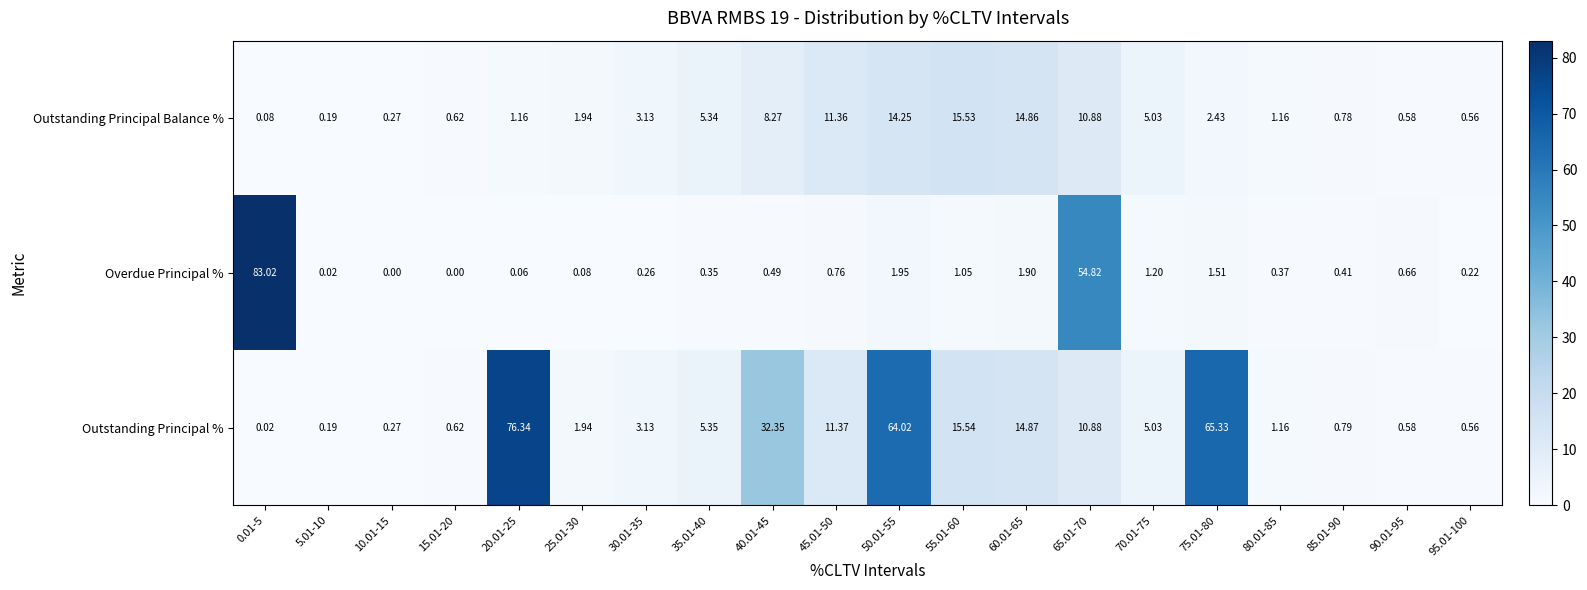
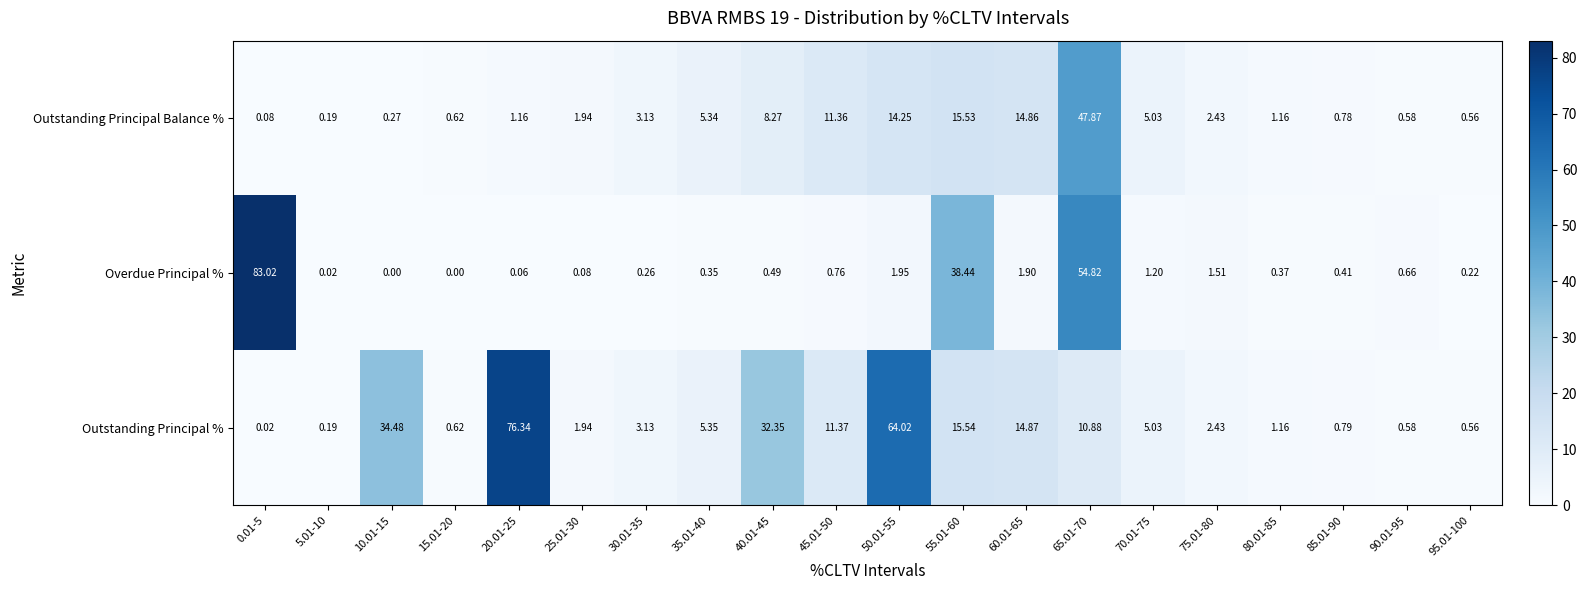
  {
    "Outstanding Principal Balance %": {
      "0.01-5": 0.08,
      "5.01-10": 0.19,
      "10.01-15": 0.27,
      "15.01-20": 0.62,
      "20.01-25": 1.16,
      "25.01-30": 1.94,
      "30.01-35": 3.13,
      "35.01-40": 5.34,
      "40.01-45": 8.27,
      "45.01-50": 11.36,
      "50.01-55": 14.25,
      "55.01-60": 15.53,
      "60.01-65": 14.86,
-     "65.01-70": 10.88,
+     "65.01-70": 47.87,
      "70.01-75": 5.03,
      "75.01-80": 2.43,
      "80.01-85": 1.16,
      "85.01-90": 0.78,
      "90.01-95": 0.58,
      "95.01-100": 0.56
    },
    "Overdue Principal %": {
      "0.01-5": 83.02,
      "5.01-10": 0.02,
      "10.01-15": 0.00,
      "15.01-20": 0.00,
      "20.01-25": 0.06,
      "25.01-30": 0.08,
      "30.01-35": 0.26,
      "35.01-40": 0.35,
      "40.01-45": 0.49,
      "45.01-50": 0.76,
      "50.01-55": 1.95,
-     "55.01-60": 1.05,
+     "55.01-60": 38.44,
      "60.01-65": 1.90,
      "65.01-70": 54.82,
      "70.01-75": 1.20,
      "75.01-80": 1.51,
      "80.01-85": 0.37,
      "85.01-90": 0.41,
      "90.01-95": 0.66,
      "95.01-100": 0.22
    },
    "Outstanding Principal %": {
      "0.01-5": 0.02,
      "5.01-10": 0.19,
-     "10.01-15": 0.27,
+     "10.01-15": 34.48,
      "15.01-20": 0.62,
      "20.01-25": 76.34,
      "25.01-30": 1.94,
      "30.01-35": 3.13,
      "35.01-40": 5.35,
      "40.01-45": 32.35,
      "45.01-50": 11.37,
      "50.01-55": 64.02,
      "55.01-60": 15.54,
      "60.01-65": 14.87,
      "65.01-70": 10.88,
      "70.01-75": 5.03,
-     "75.01-80": 65.33,
+     "75.01-80": 2.43,
      "80.01-85": 1.16,
      "85.01-90": 0.79,
      "90.01-95": 0.58,
      "95.01-100": 0.56
    }
  }
